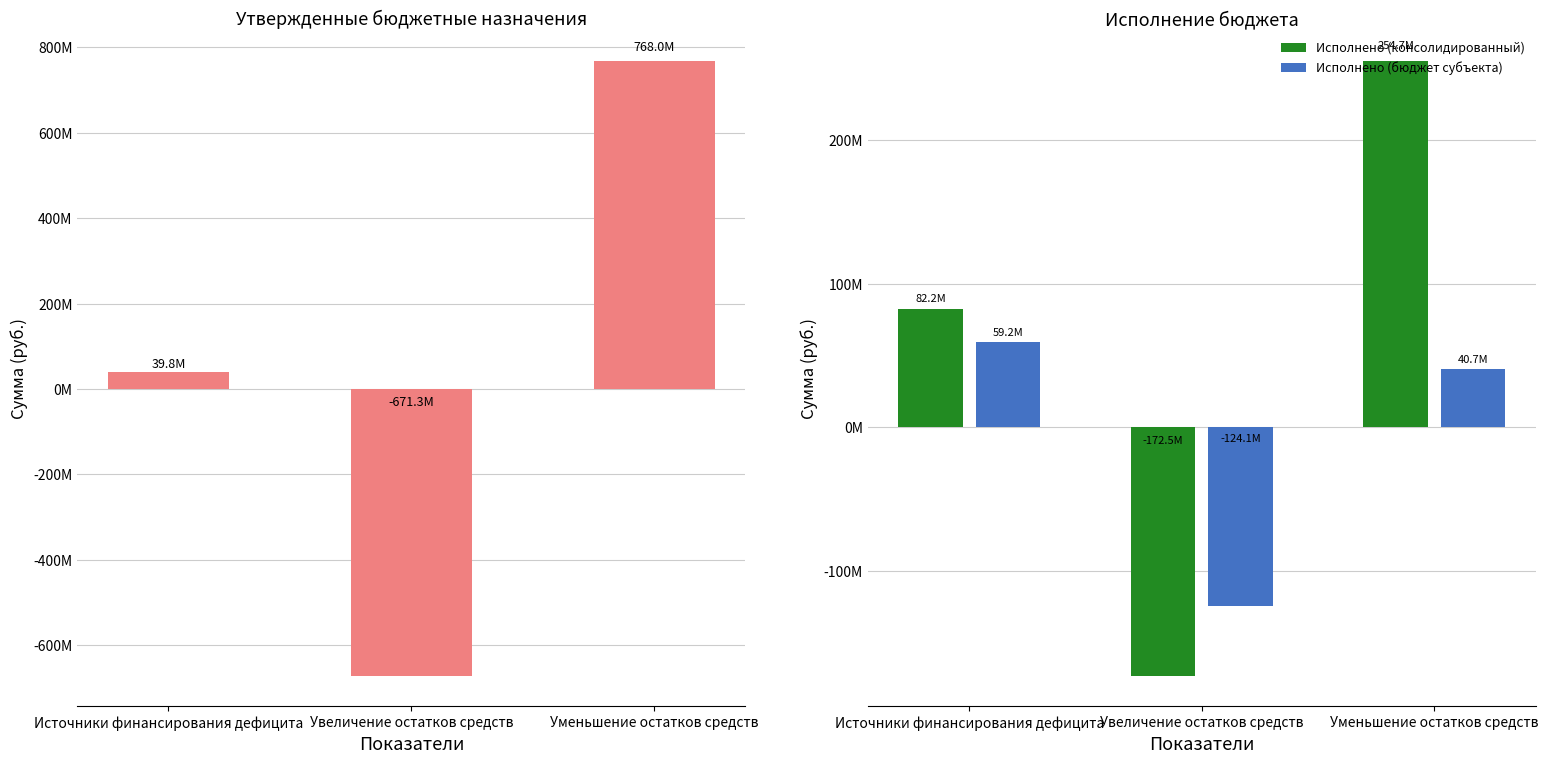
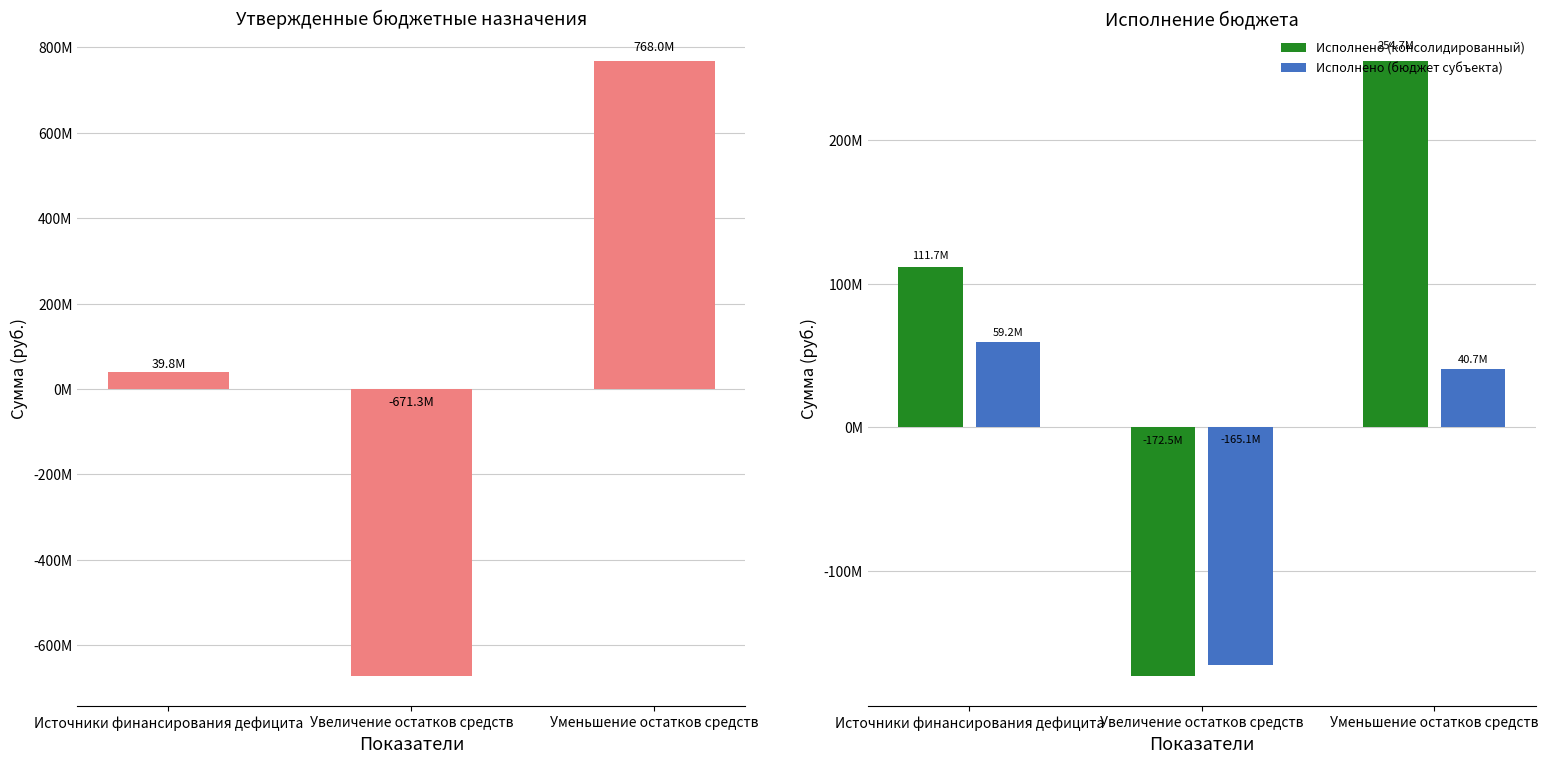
  {
    "Утвержденные бюджетные назначения": {
      "Источники финансирования дефицита": "39.8M",
      "Увеличение остатков средств": "-671.3M",
      "Уменьшение остатков средств": "768.0M"
    },
    "Исполнение бюджета": {
      "Исполнено (консолидированный)": {
-       "Источники финансирования дефицита": "82.2M",
+       "Источники финансирования дефицита": "111.7M",
        "Увеличение остатков средств": "-172.5M",
        "Уменьшение остатков средств": "254.7M"
      },
      "Исполнено (бюджет субъекта)": {
        "Источники финансирования дефицита": "59.2M",
-       "Увеличение остатков средств": "-124.1M",
+       "Увеличение остатков средств": "-165.1M",
        "Уменьшение остатков средств": "40.7M"
      }
    }
  }
